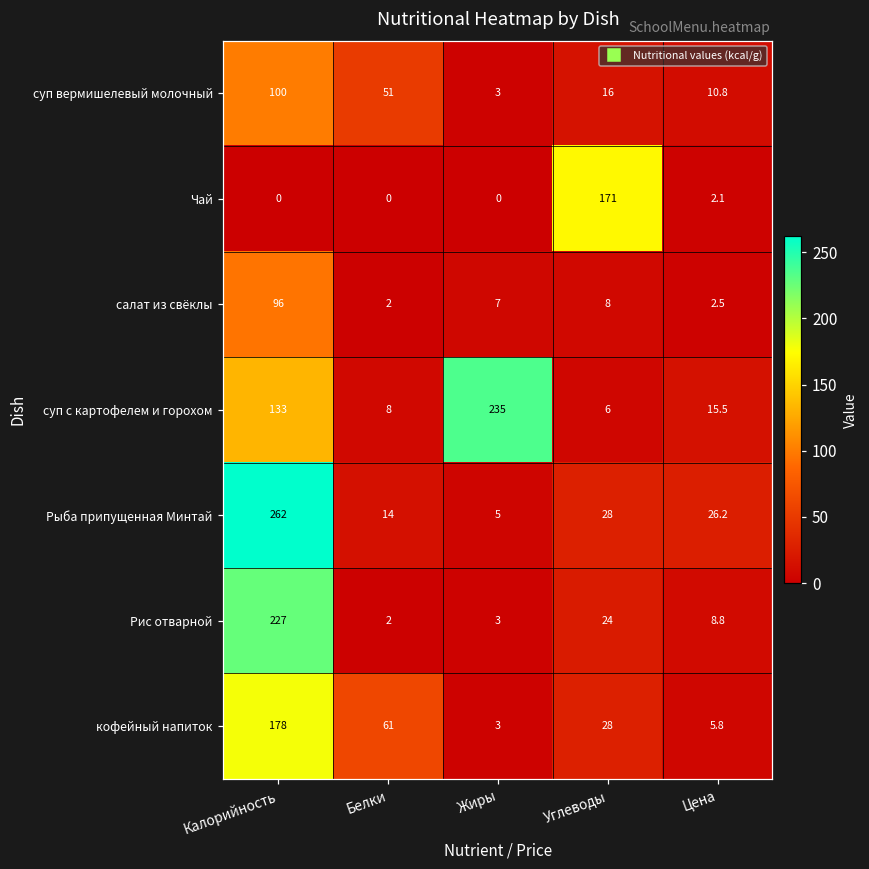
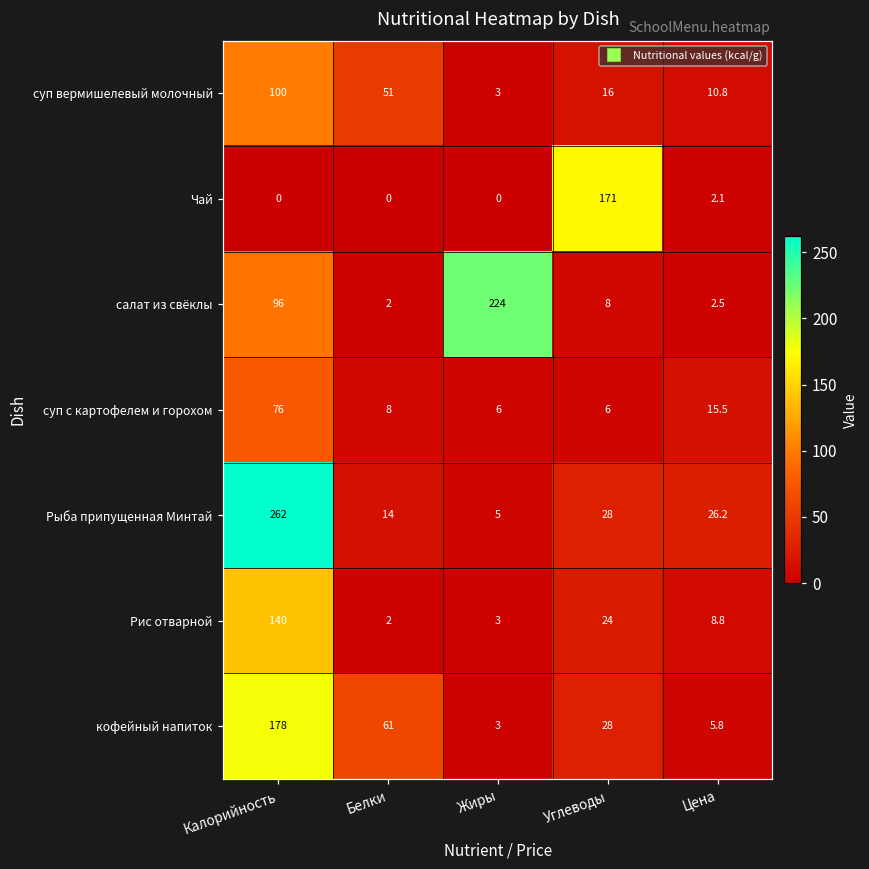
  {
    "суп вермишелевый молочный": {
      "Калорийность": 100,
      "Белки": 51,
      "Жиры": 3,
      "Углеводы": 16,
      "Цена": 10.8
    },
    "Чай": {
      "Калорийность": 0,
      "Белки": 0,
      "Жиры": 0,
      "Углеводы": 171,
      "Цена": 2.1
    },
    "салат из свёклы": {
      "Калорийность": 96,
      "Белки": 2,
-     "Жиры": 7,
+     "Жиры": 224,
      "Углеводы": 8,
      "Цена": 2.5
    },
    "суп с картофелем и горохом": {
-     "Калорийность": 133,
+     "Калорийность": 76,
      "Белки": 8,
-     "Жиры": 235,
+     "Жиры": 6,
      "Углеводы": 6,
      "Цена": 15.5
    },
    "Рыба припущенная Минтай": {
      "Калорийность": 262,
      "Белки": 14,
      "Жиры": 5,
      "Углеводы": 28,
      "Цена": 26.2
    },
    "Рис отварной": {
-     "Калорийность": 227,
+     "Калорийность": 140,
      "Белки": 2,
      "Жиры": 3,
      "Углеводы": 24,
      "Цена": 8.8
    },
    "кофейный напиток": {
      "Калорийность": 178,
      "Белки": 61,
      "Жиры": 3,
      "Углеводы": 28,
      "Цена": 5.8
    }
  }
